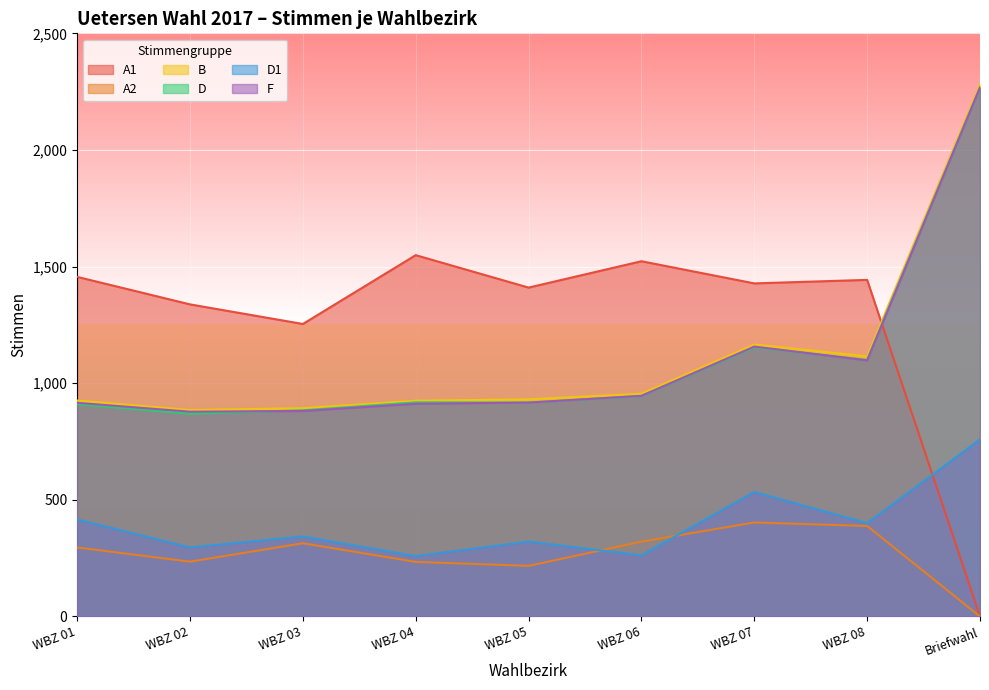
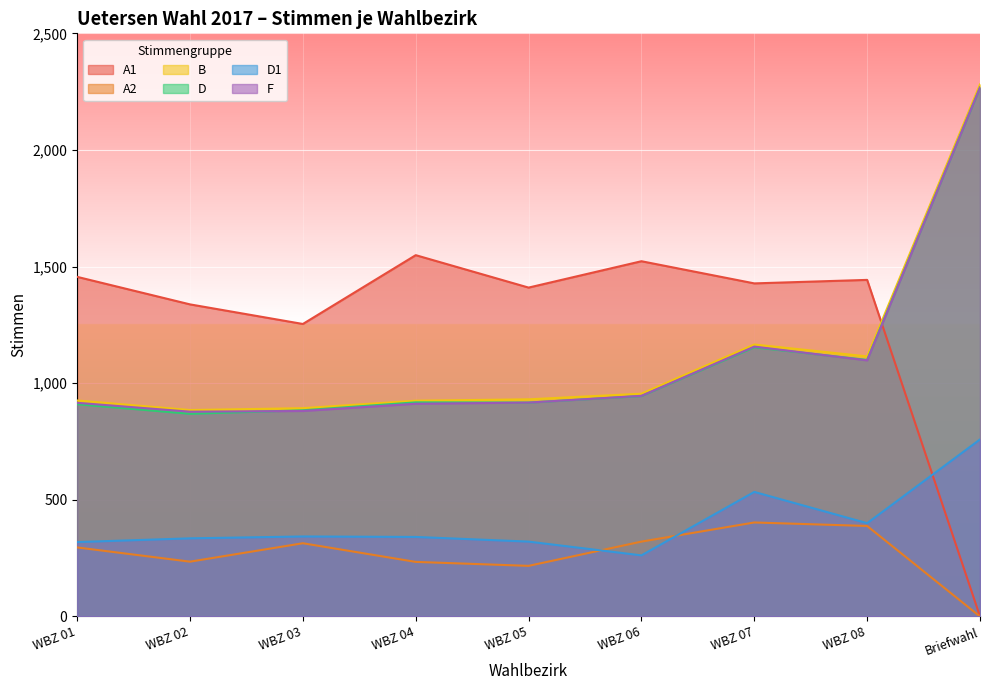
  {
    "B": {
      "WBZ 05": "930",
      "WBZ 08": "1,120",
      "Briefwahl": "2,280"
    },
    "D1": {
-     "WBZ 01": "420",
-     "WBZ 02": "300",
+     "WBZ 01": "320",
+     "WBZ 02": "340",
      "WBZ 03": "340",
-     "WBZ 04": "260",
+     "WBZ 04": "340",
      "WBZ 05": "320",
      "WBZ 06": "260",
      "WBZ 07": "530",
      "WBZ 08": "400",
      "Briefwahl": "760"
    }
  }
